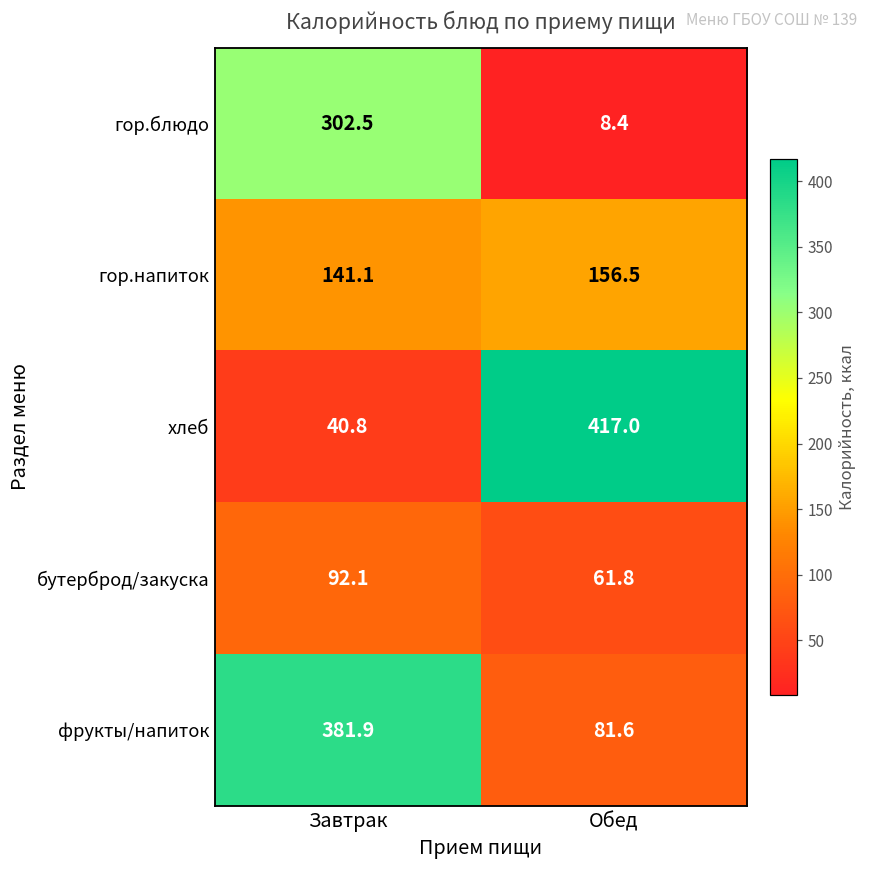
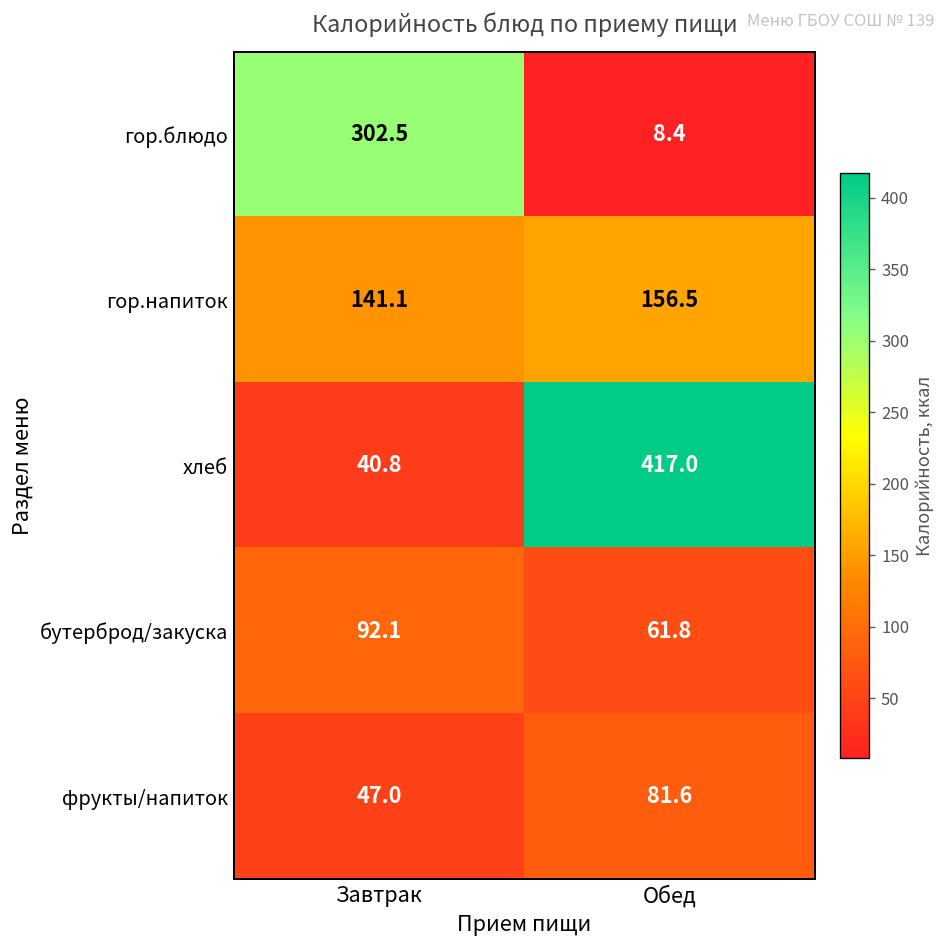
  {
    "гор.блюдо": {
      "Завтрак": 302.5,
      "Обед": 8.4
    },
    "гор.напиток": {
      "Завтрак": 141.1,
      "Обед": 156.5
    },
    "хлеб": {
      "Завтрак": 40.8,
      "Обед": 417.0
    },
    "бутерброд/закуска": {
      "Завтрак": 92.1,
      "Обед": 61.8
    },
    "фрукты/напиток": {
-     "Завтрак": 381.9,
+     "Завтрак": 47.0,
      "Обед": 81.6
    }
  }
